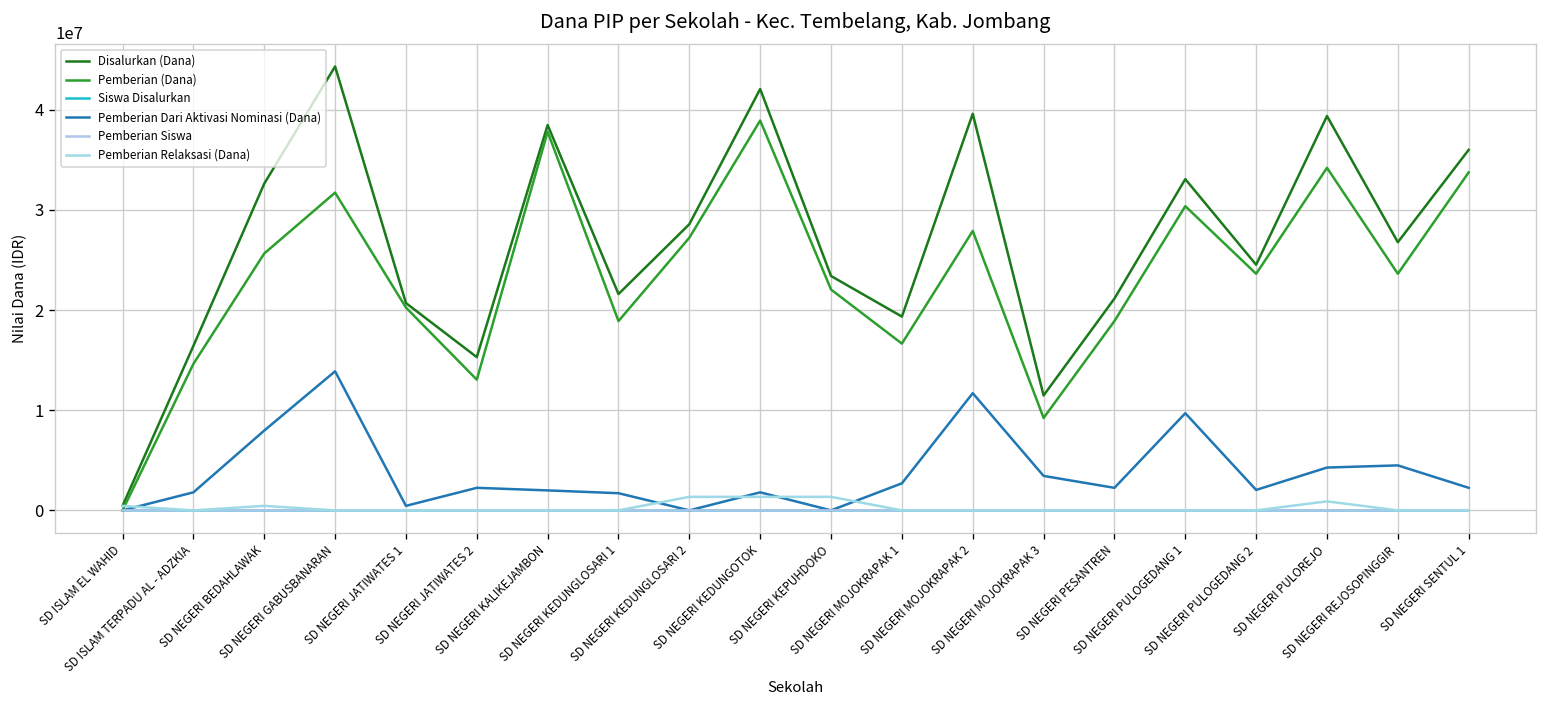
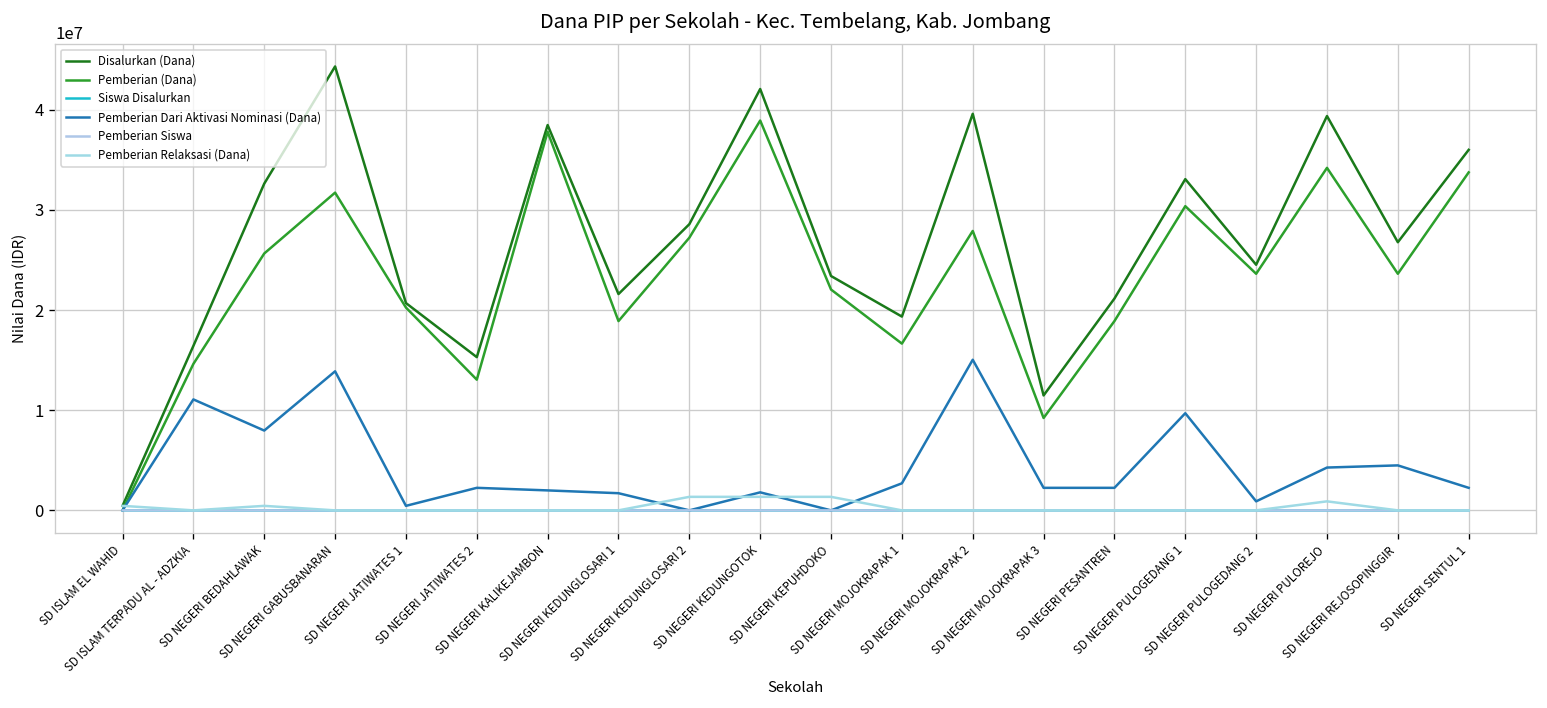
  {
    "Pemberian Dari Aktivasi Nominasi (Dana)": {
-     "SD ISLAM TERPADU AL - ADZKIA": 2000000,
+     "SD ISLAM TERPADU AL - ADZKIA": 11000000,
      "SD NEGERI BEDAHLAWAK": 8000000,
      "SD NEGERI GABUSBANARAN": 14000000,
      "SD NEGERI JATIWATES 1": 0,
      "SD NEGERI JATIWATES 2": 2000000,
      "SD NEGERI KALIKEJAMBON": 2000000,
      "SD NEGERI KEDUNGLOSARI 1": 2000000,
      "SD NEGERI KEDUNGOTOK": 2000000,
      "SD NEGERI MOJOKRAPAK 1": 3000000,
-     "SD NEGERI MOJOKRAPAK 2": 12000000,
-     "SD NEGERI MOJOKRAPAK 3": 3000000,
+     "SD NEGERI MOJOKRAPAK 2": 15000000,
+     "SD NEGERI MOJOKRAPAK 3": 2000000,
      "SD NEGERI PESANTREN": 2000000,
      "SD NEGERI PULOGEDANG 1": 10000000,
-     "SD NEGERI PULOGEDANG 2": 2000000,
+     "SD NEGERI PULOGEDANG 2": 1000000,
      "SD NEGERI PULOREJO": 4000000,
      "SD NEGERI REJOSOPINGGIR": 4000000,
      "SD NEGERI SENTUL 1": 2000000
    }
  }
